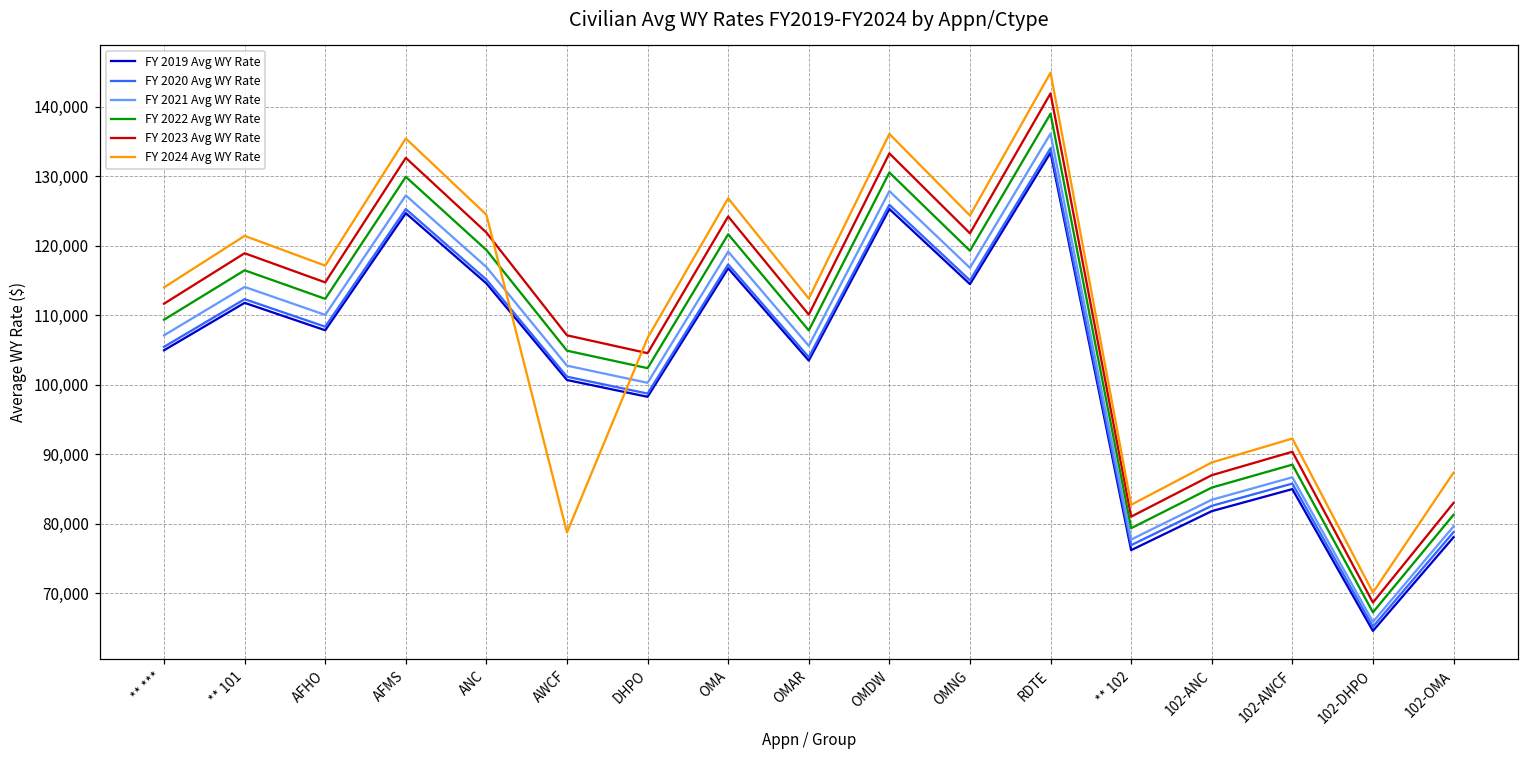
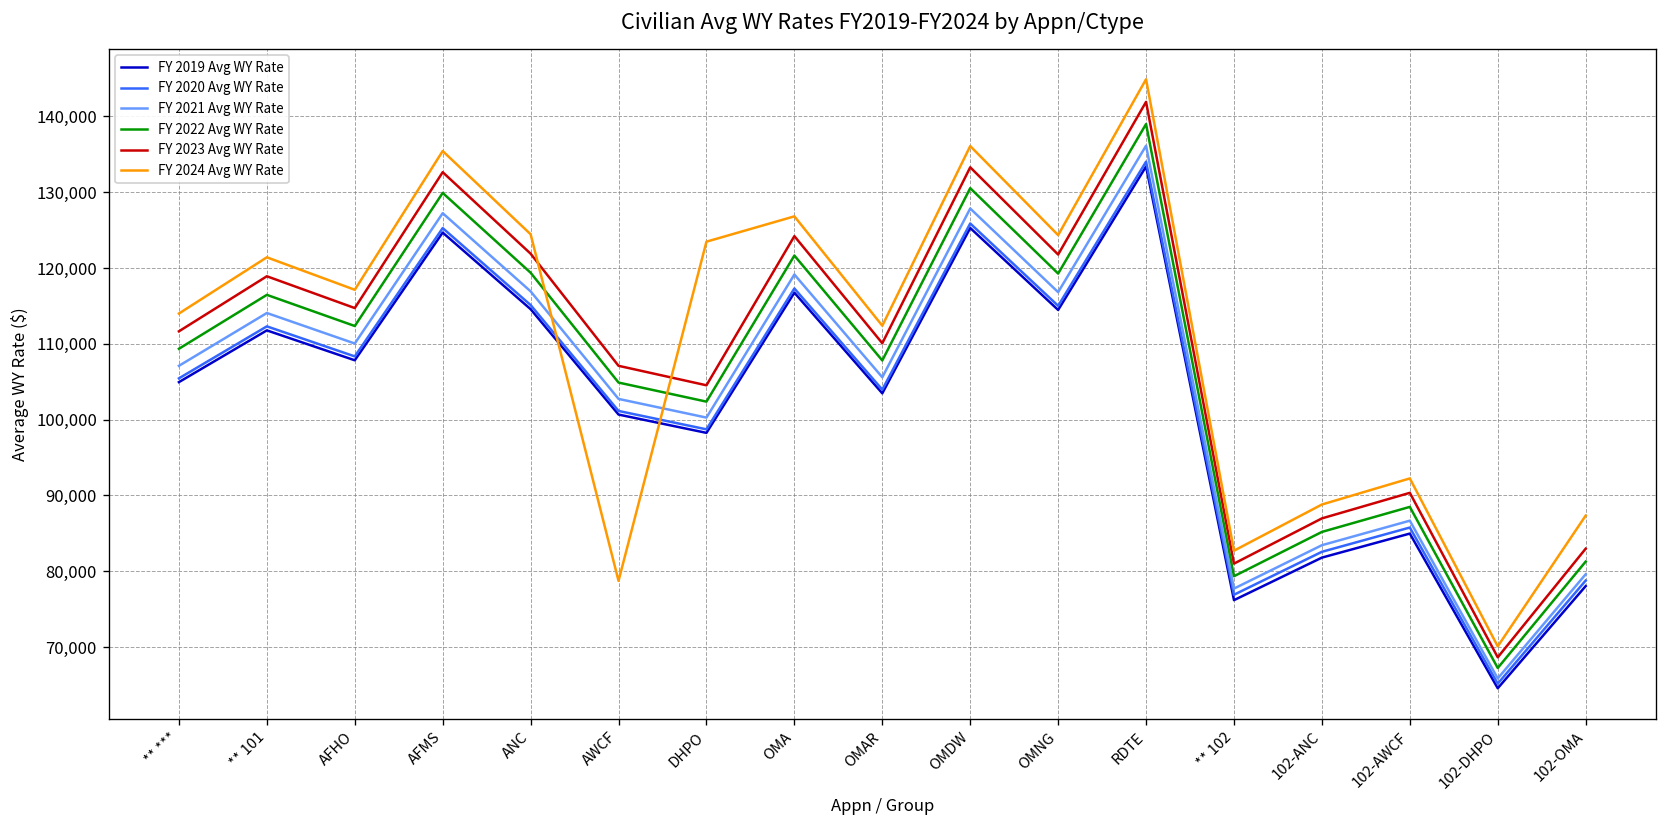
  {
    "FY 2019 Avg WY Rate": {
      "** ***": "105,000",
      "** 101": "112,000",
      "AFHO": "108,000",
      "AFMS": "125,000",
      "ANC": "115,000",
      "AWCF": "101,000",
      "DHPO": "98,000",
      "OMA": "117,000",
      "OMAR": "103,000",
      "OMDW": "125,000",
      "OMNG": "114,000",
      "RDTE": "133,000",
      "** 102": "76,000",
      "102-ANC": "82,000",
      "102-AWCF": "85,000",
      "102-DHPO": "65,000",
      "102-OMA": "78,000"
    },
    "FY 2020 Avg WY Rate": {
      "** ***": "105,000",
      "** 101": "112,000",
      "AFHO": "108,000",
      "AFMS": "125,000",
      "ANC": "115,000",
      "AWCF": "101,000",
      "DHPO": "99,000",
      "OMA": "117,000",
      "OMAR": "104,000",
      "OMDW": "126,000",
      "OMNG": "115,000",
      "RDTE": "134,000",
      "** 102": "77,000",
      "102-ANC": "83,000",
      "102-AWCF": "86,000",
      "102-DHPO": "65,000",
      "102-OMA": "79,000"
    },
    "FY 2021 Avg WY Rate": {
      "** ***": "107,000",
      "** 101": "114,000",
      "AFHO": "110,000",
      "AFMS": "127,000",
      "ANC": "117,000",
      "AWCF": "103,000",
      "DHPO": "100,000",
      "OMA": "119,000",
      "OMAR": "106,000",
      "OMDW": "128,000",
      "OMNG": "117,000",
      "RDTE": "136,000",
      "** 102": "78,000",
      "102-ANC": "83,000",
      "102-AWCF": "87,000",
      "102-DHPO": "66,000",
      "102-OMA": "80,000"
    },
    "FY 2022 Avg WY Rate": {
      "** ***": "109,000",
      "** 101": "116,000",
      "AFHO": "112,000",
      "AFMS": "130,000",
      "ANC": "119,000",
      "AWCF": "105,000",
      "DHPO": "102,000",
      "OMA": "122,000",
      "OMAR": "108,000",
      "OMDW": "131,000",
      "OMNG": "119,000",
      "RDTE": "139,000",
      "** 102": "79,000",
      "102-ANC": "85,000",
      "102-AWCF": "88,000",
      "102-DHPO": "67,000",
      "102-OMA": "81,000"
    },
    "FY 2023 Avg WY Rate": {
      "** ***": "112,000",
      "** 101": "119,000",
      "AFHO": "115,000",
      "AFMS": "133,000",
      "ANC": "122,000",
      "AWCF": "107,000",
      "DHPO": "105,000",
      "OMA": "124,000",
      "OMAR": "110,000",
      "OMDW": "133,000",
      "OMNG": "122,000",
      "RDTE": "142,000",
      "** 102": "81,000",
      "102-ANC": "87,000",
      "102-AWCF": "90,000",
      "102-DHPO": "69,000",
      "102-OMA": "83,000"
    },
    "FY 2024 Avg WY Rate": {
      "** ***": "114,000",
      "** 101": "121,000",
      "AFHO": "117,000",
      "AFMS": "135,000",
      "ANC": "124,000",
      "AWCF": "79,000",
-     "DHPO": "107,000",
+     "DHPO": "123,000",
      "OMA": "127,000",
      "OMAR": "112,000",
      "OMDW": "136,000",
      "OMNG": "124,000",
      "RDTE": "145,000",
      "** 102": "83,000",
      "102-ANC": "89,000",
      "102-AWCF": "92,000",
      "102-DHPO": "70,000",
      "102-OMA": "87,000"
    }
  }
